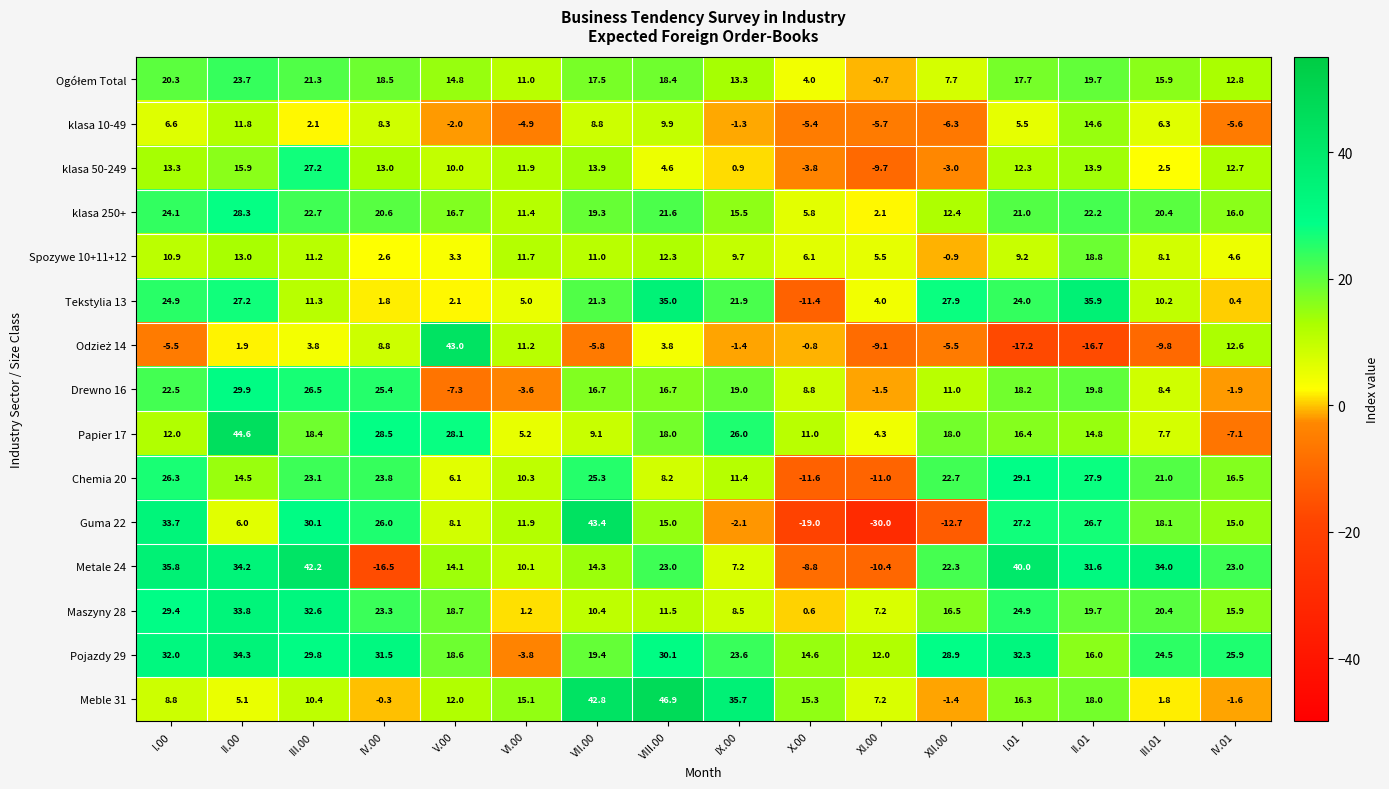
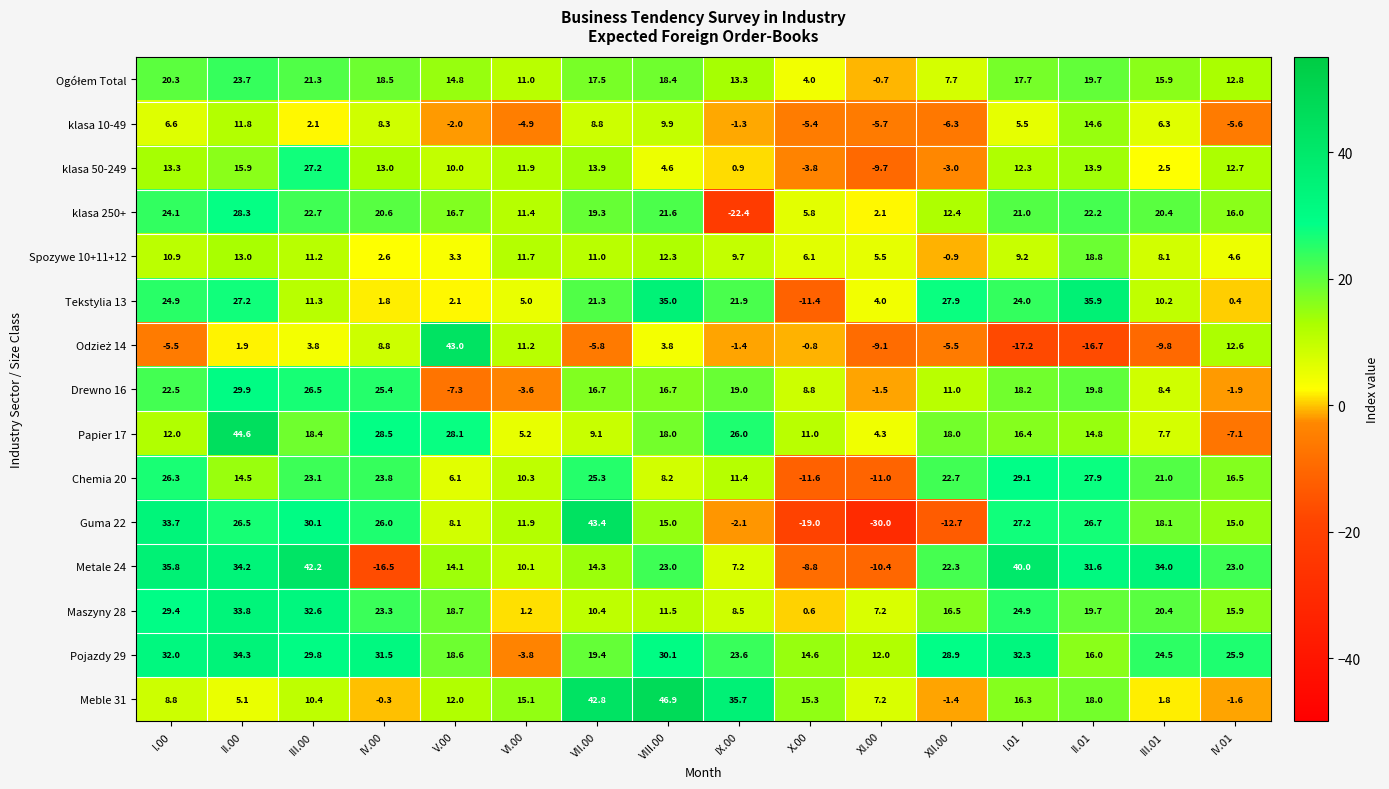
  {
    "klasa 250+": {
      "I.00": 24.1,
      "II.00": 28.3,
      "III.00": 22.7,
      "IV.00": 20.6,
      "V.00": 16.7,
      "VI.00": 11.4,
      "VII.00": 19.3,
      "VIII.00": 21.6,
-     "IX.00": 15.5,
+     "IX.00": -22.4,
      "X.00": 5.8,
      "XI.00": 2.1,
      "XII.00": 12.4,
      "I.01": 21.0,
      "II.01": 22.2,
      "III.01": 20.4,
      "IV.01": 16.0
    },
    "Guma 22": {
      "I.00": 33.7,
-     "II.00": 6.0,
+     "II.00": 26.5,
      "III.00": 30.1,
      "IV.00": 26.0,
      "V.00": 8.1,
      "VI.00": 11.9,
      "VII.00": 43.4,
      "VIII.00": 15.0,
      "IX.00": -2.1,
      "X.00": -19.0,
      "XI.00": -30.0,
      "XII.00": -12.7,
      "I.01": 27.2,
      "II.01": 26.7,
      "III.01": 18.1,
      "IV.01": 15.0
    }
  }
